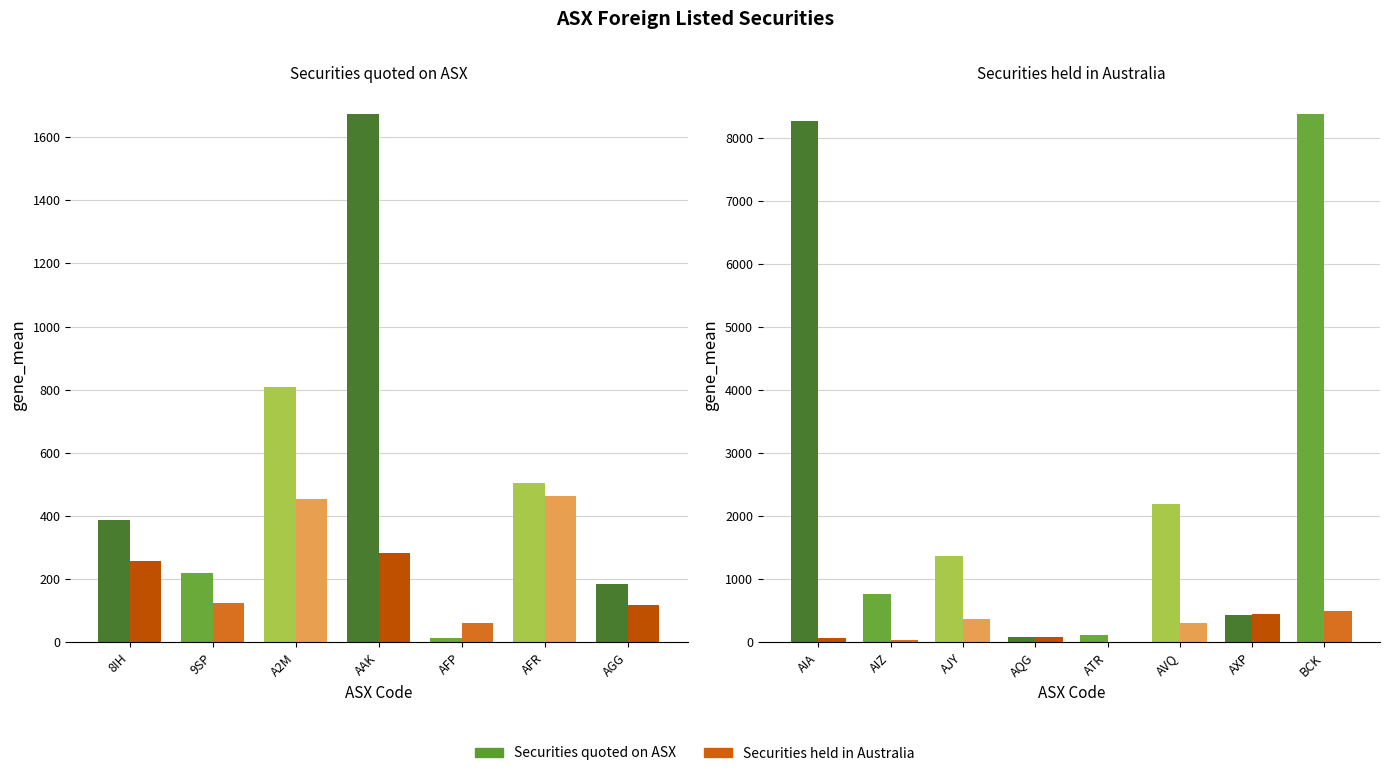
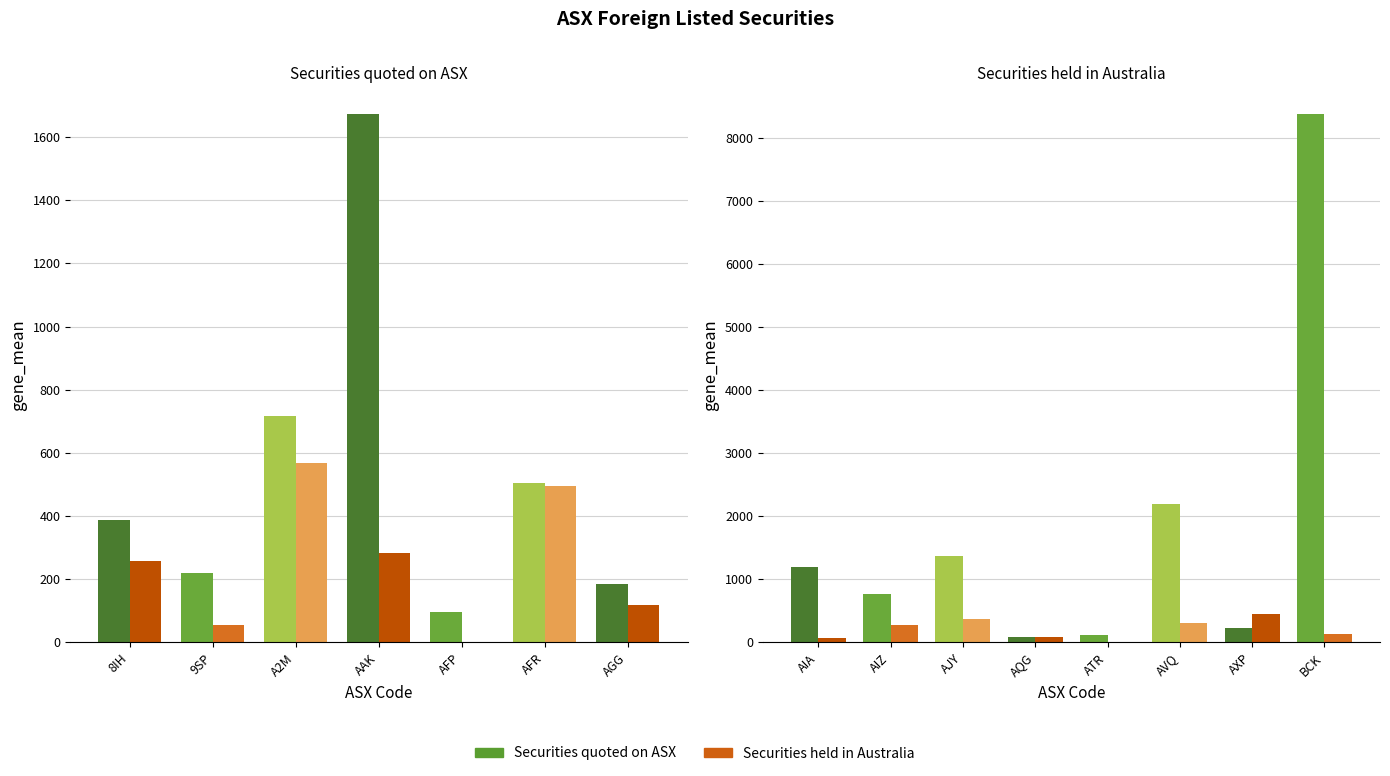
  {
    "Securities quoted on ASX": {
      "Securities quoted on ASX": {
        "8IH": 390,
        "9SP": 220,
-       "A2M": 810,
+       "A2M": 720,
        "AAK": 1670,
-       "AFP": 10,
+       "AFP": 100,
        "AFR": 510,
        "AGG": 190
      },
      "Securities held in Australia": {
        "8IH": 260,
-       "9SP": 130,
-       "A2M": 450,
+       "9SP": 60,
+       "A2M": 570,
        "AAK": 280,
-       "AFP": 60,
-       "AFR": 460,
+       "AFP": 0,
+       "AFR": 500,
        "AGG": 120
      }
    },
    "Securities held in Australia": {
      "Securities quoted on ASX": {
-       "AIA": 8300,
+       "AIA": 1200,
        "AIZ": 800,
        "AJY": 1400,
        "AQG": 100,
        "ATR": 100,
        "AVQ": 2200,
-       "AXP": 400,
+       "AXP": 200,
        "BCK": 8400
      },
      "Securities held in Australia": {
        "AIA": 100,
-       "AIZ": 0,
+       "AIZ": 300,
        "AJY": 400,
        "AQG": 100,
        "ATR": 0,
        "AVQ": 300,
        "AXP": 500,
-       "BCK": 500
+       "BCK": 100
      }
    }
  }
